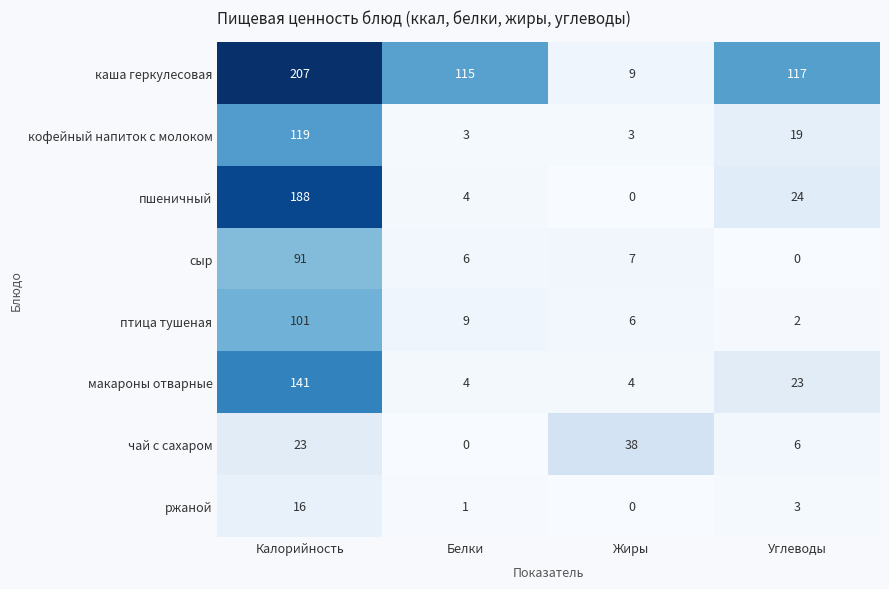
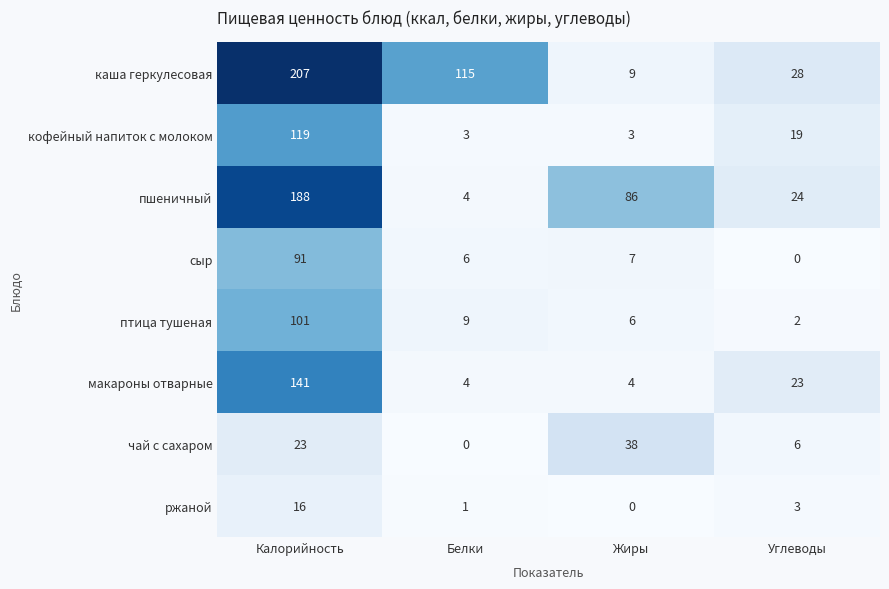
  {
    "каша геркулесовая": {
      "Калорийность": 207,
      "Белки": 115,
      "Жиры": 9,
-     "Углеводы": 117
+     "Углеводы": 28
    },
    "кофейный напиток с молоком": {
      "Калорийность": 119,
      "Белки": 3,
      "Жиры": 3,
      "Углеводы": 19
    },
    "пшеничный": {
      "Калорийность": 188,
      "Белки": 4,
-     "Жиры": 0,
+     "Жиры": 86,
      "Углеводы": 24
    },
    "сыр": {
      "Калорийность": 91,
      "Белки": 6,
      "Жиры": 7,
      "Углеводы": 0
    },
    "птица тушеная": {
      "Калорийность": 101,
      "Белки": 9,
      "Жиры": 6,
      "Углеводы": 2
    },
    "макароны отварные": {
      "Калорийность": 141,
      "Белки": 4,
      "Жиры": 4,
      "Углеводы": 23
    },
    "чай с сахаром": {
      "Калорийность": 23,
      "Белки": 0,
      "Жиры": 38,
      "Углеводы": 6
    },
    "ржаной": {
      "Калорийность": 16,
      "Белки": 1,
      "Жиры": 0,
      "Углеводы": 3
    }
  }
